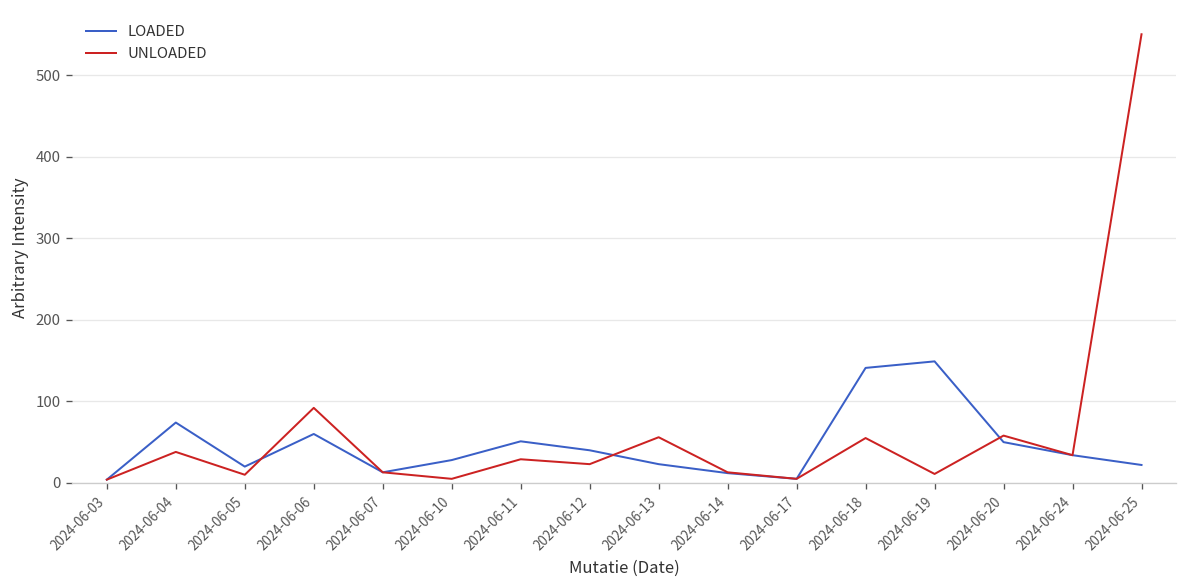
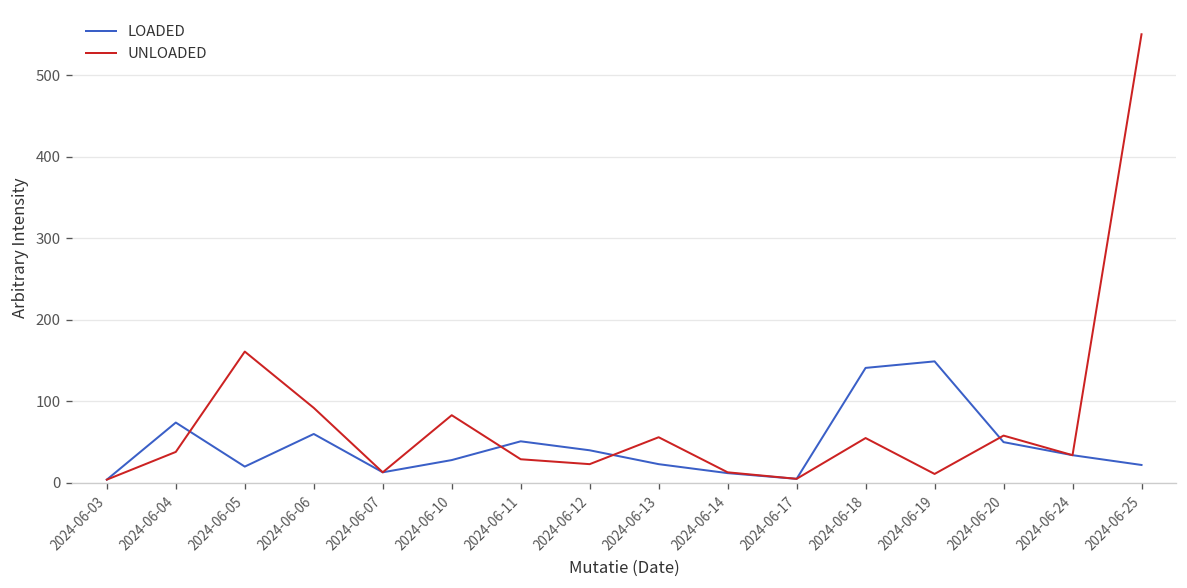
  {
    "LOADED": {
      "2024-06-04": 70,
      "2024-06-05": 20,
      "2024-06-06": 60,
      "2024-06-10": 30,
      "2024-06-11": 50,
      "2024-06-12": 40,
      "2024-06-13": 20,
      "2024-06-18": 140,
      "2024-06-19": 150,
      "2024-06-20": 50,
      "2024-06-25": 20
    },
    "UNLOADED": {
      "2024-06-04": 40,
-     "2024-06-05": 10,
+     "2024-06-05": 160,
      "2024-06-06": 90,
-     "2024-06-10": 10,
+     "2024-06-10": 80,
      "2024-06-11": 30,
      "2024-06-12": 20,
      "2024-06-13": 60,
      "2024-06-18": 60,
      "2024-06-19": 10,
      "2024-06-20": 60,
      "2024-06-25": 550
    }
  }
